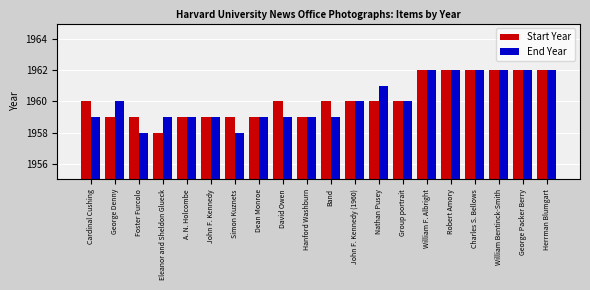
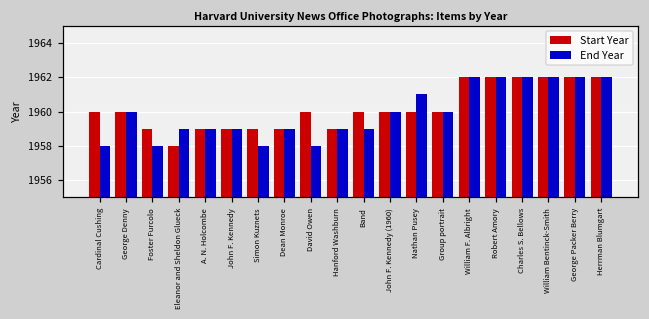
  {
    "Start Year": {
      "Cardinal Cushing": 1960,
-     "George Denny": 1959,
+     "George Denny": 1960,
      "Foster Furcolo": 1959,
      "Eleanor and Sheldon Glueck": 1958,
      "A. N. Holcombe": 1959,
      "John F. Kennedy": 1959,
      "Simon Kuznets": 1959,
      "Dean Monroe": 1959,
      "David Owen": 1960,
      "Hanford Washburn": 1959,
      "Band": 1960,
      "John F. Kennedy (1960)": 1960,
      "Nathan Pusey": 1960,
      "Group portrait": 1960,
      "William F. Albright": 1962,
      "Robert Amory": 1962,
      "Charles S. Bellows": 1962,
      "William Bentinck-Smith": 1962,
      "George Packer Berry": 1962,
      "Herrman Blumgart": 1962
    },
    "End Year": {
-     "Cardinal Cushing": 1959,
+     "Cardinal Cushing": 1958,
      "George Denny": 1960,
      "Foster Furcolo": 1958,
      "Eleanor and Sheldon Glueck": 1959,
      "A. N. Holcombe": 1959,
      "John F. Kennedy": 1959,
      "Simon Kuznets": 1958,
      "Dean Monroe": 1959,
-     "David Owen": 1959,
+     "David Owen": 1958,
      "Hanford Washburn": 1959,
      "Band": 1959,
      "John F. Kennedy (1960)": 1960,
      "Nathan Pusey": 1961,
      "Group portrait": 1960,
      "William F. Albright": 1962,
      "Robert Amory": 1962,
      "Charles S. Bellows": 1962,
      "William Bentinck-Smith": 1962,
      "George Packer Berry": 1962,
      "Herrman Blumgart": 1962
    }
  }
